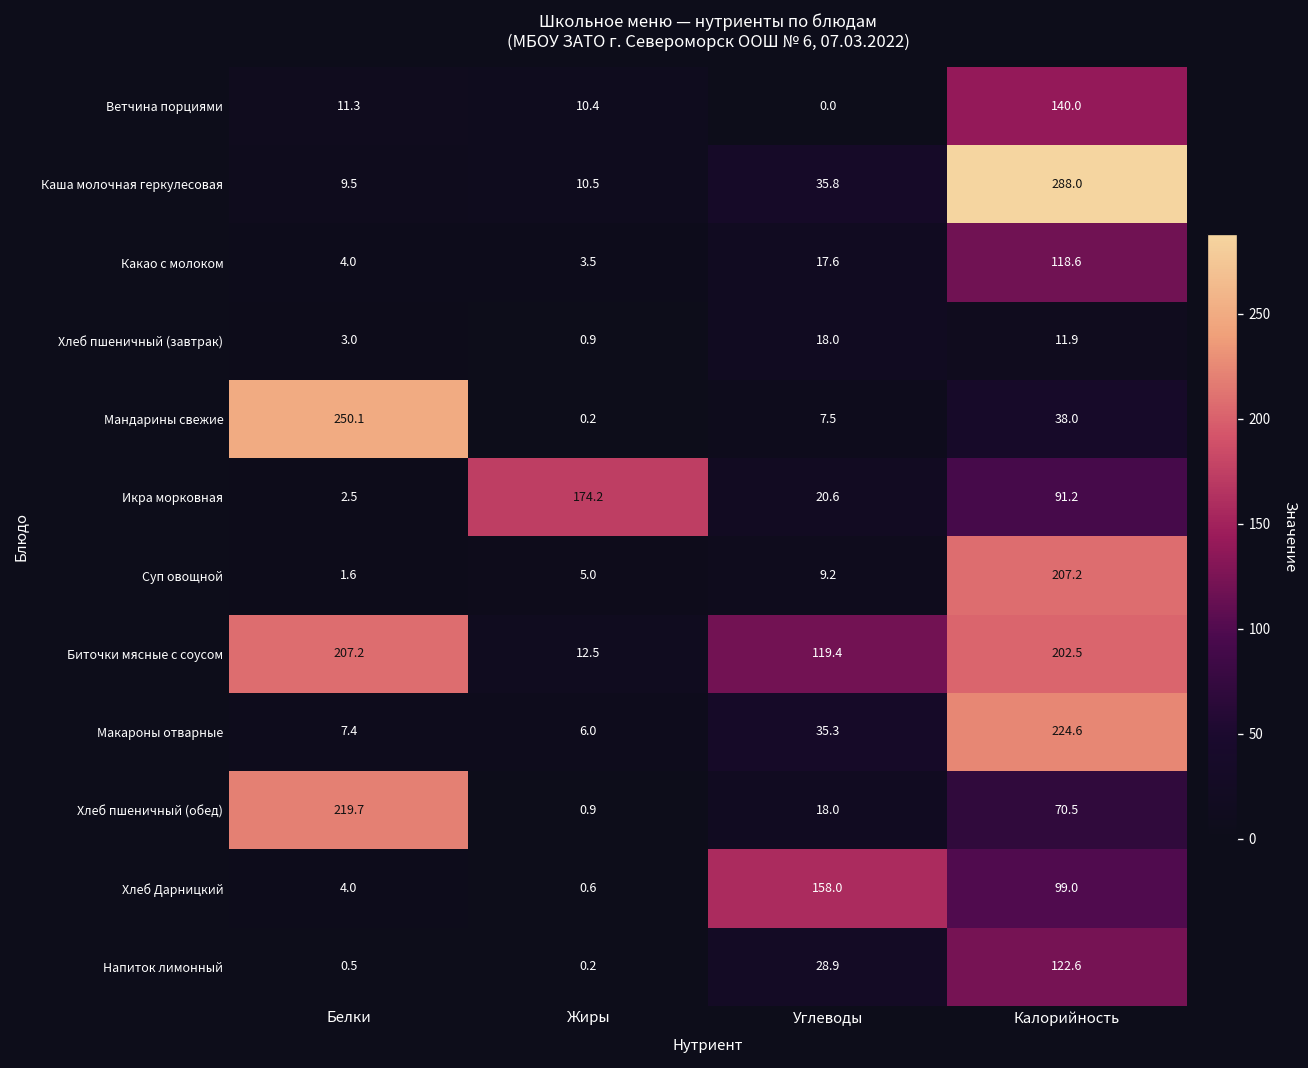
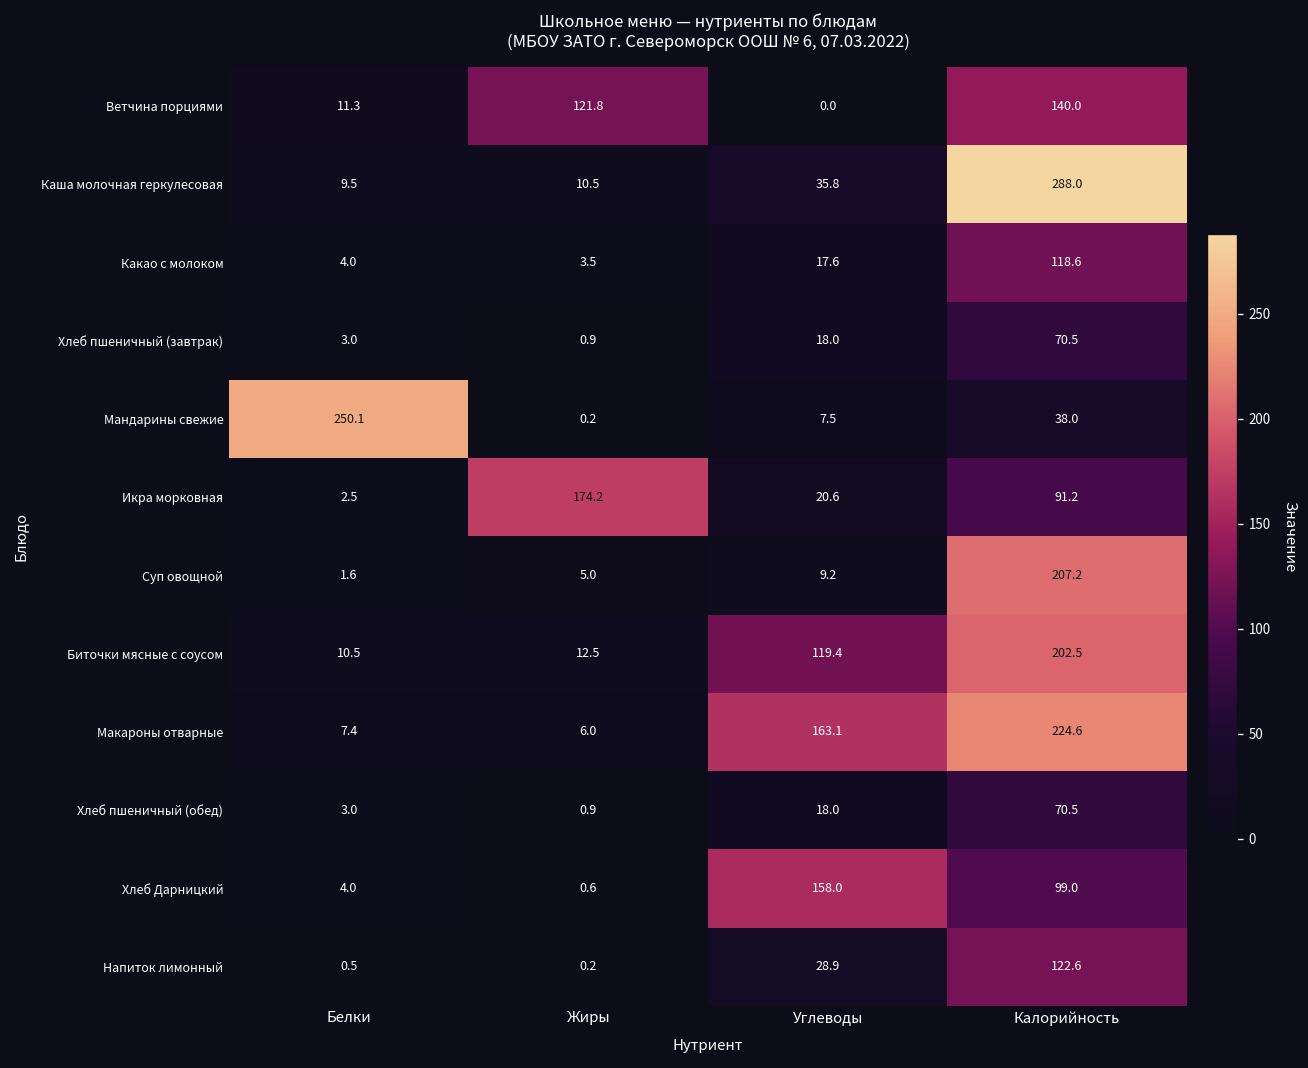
  {
    "Ветчина порциями": {
      "Белки": 11.3,
-     "Жиры": 10.4,
+     "Жиры": 121.8,
      "Углеводы": 0.0,
      "Калорийность": 140.0
    },
    "Каша молочная геркулесовая": {
      "Белки": 9.5,
      "Жиры": 10.5,
      "Углеводы": 35.8,
      "Калорийность": 288.0
    },
    "Какао с молоком": {
      "Белки": 4.0,
      "Жиры": 3.5,
      "Углеводы": 17.6,
      "Калорийность": 118.6
    },
    "Хлеб пшеничный (завтрак)": {
      "Белки": 3.0,
      "Жиры": 0.9,
      "Углеводы": 18.0,
-     "Калорийность": 11.9
+     "Калорийность": 70.5
    },
    "Мандарины свежие": {
      "Белки": 250.1,
      "Жиры": 0.2,
      "Углеводы": 7.5,
      "Калорийность": 38.0
    },
    "Икра морковная": {
      "Белки": 2.5,
      "Жиры": 174.2,
      "Углеводы": 20.6,
      "Калорийность": 91.2
    },
    "Суп овощной": {
      "Белки": 1.6,
      "Жиры": 5.0,
      "Углеводы": 9.2,
      "Калорийность": 207.2
    },
    "Биточки мясные с соусом": {
-     "Белки": 207.2,
+     "Белки": 10.5,
      "Жиры": 12.5,
      "Углеводы": 119.4,
      "Калорийность": 202.5
    },
    "Макароны отварные": {
      "Белки": 7.4,
      "Жиры": 6.0,
-     "Углеводы": 35.3,
+     "Углеводы": 163.1,
      "Калорийность": 224.6
    },
    "Хлеб пшеничный (обед)": {
-     "Белки": 219.7,
+     "Белки": 3.0,
      "Жиры": 0.9,
      "Углеводы": 18.0,
      "Калорийность": 70.5
    },
    "Хлеб Дарницкий": {
      "Белки": 4.0,
      "Жиры": 0.6,
      "Углеводы": 158.0,
      "Калорийность": 99.0
    },
    "Напиток лимонный": {
      "Белки": 0.5,
      "Жиры": 0.2,
      "Углеводы": 28.9,
      "Калорийность": 122.6
    }
  }
